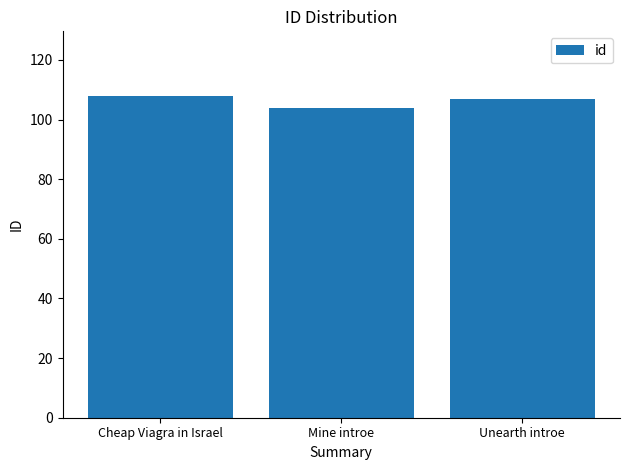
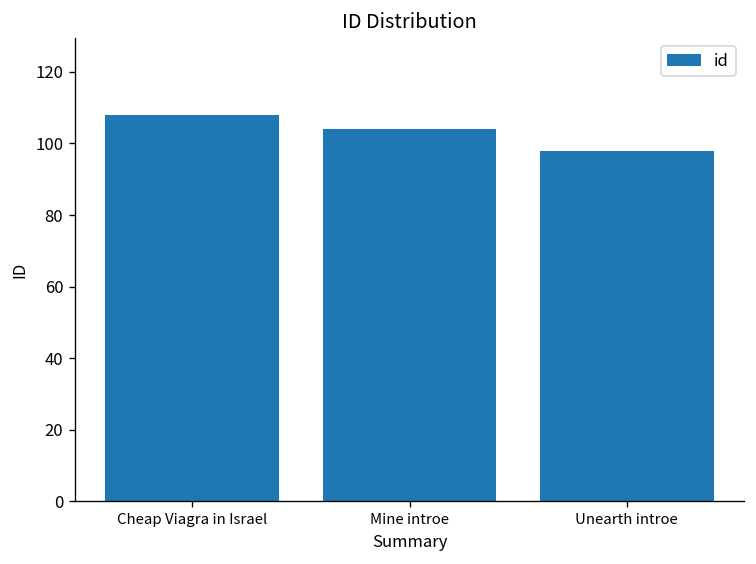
  {
    "Cheap Viagra in Israel": 108,
    "Mine introe": 104,
-   "Unearth introe": 107
+   "Unearth introe": 98
  }
